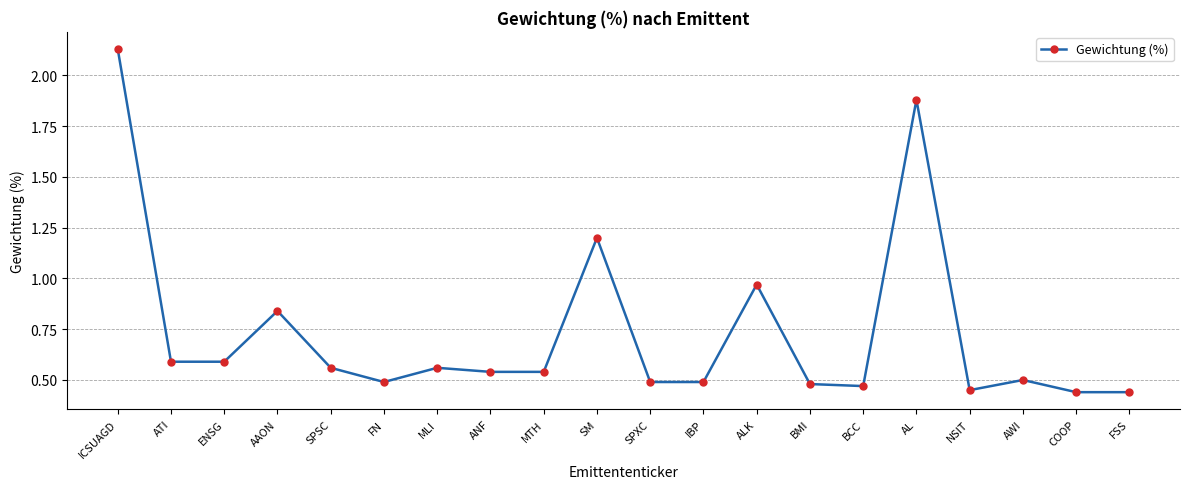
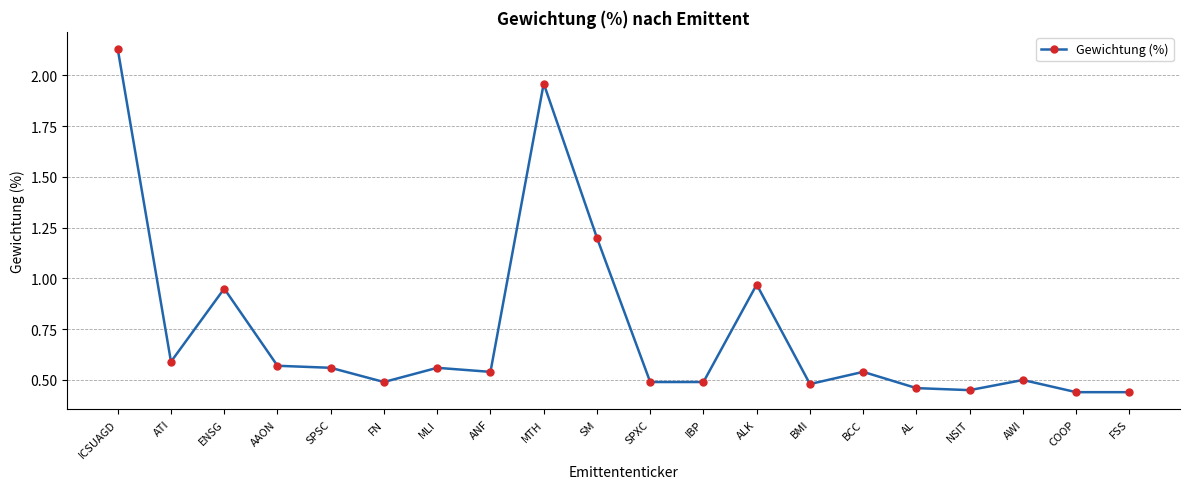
  {
    "ICSUAGD": 2.13,
    "ATI": 0.59,
-   "ENSG": 0.59,
-   "AAON": 0.84,
+   "ENSG": 0.95,
+   "AAON": 0.57,
    "SPSC": 0.56,
    "FN": 0.49,
    "MLI": 0.56,
    "ANF": 0.54,
-   "MTH": 0.54,
+   "MTH": 1.96,
    "SM": 1.20,
    "SPXC": 0.49,
    "IBP": 0.49,
    "ALK": 0.97,
    "BMI": 0.48,
-   "BCC": 0.47,
-   "AL": 1.88,
+   "BCC": 0.54,
+   "AL": 0.46,
    "NSIT": 0.45,
    "AWI": 0.50,
    "COOP": 0.44,
    "FSS": 0.44
  }
